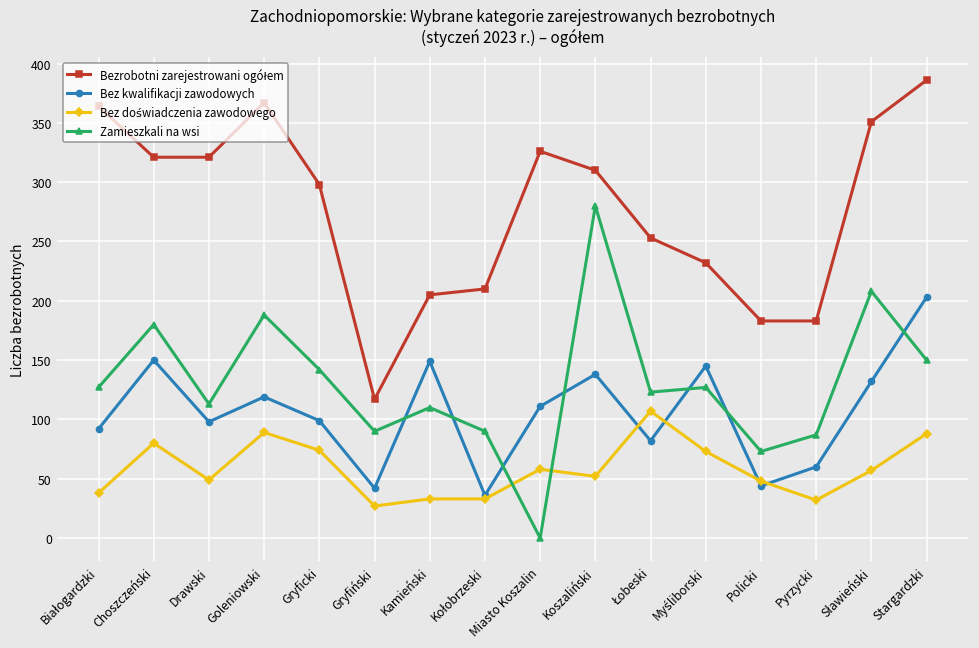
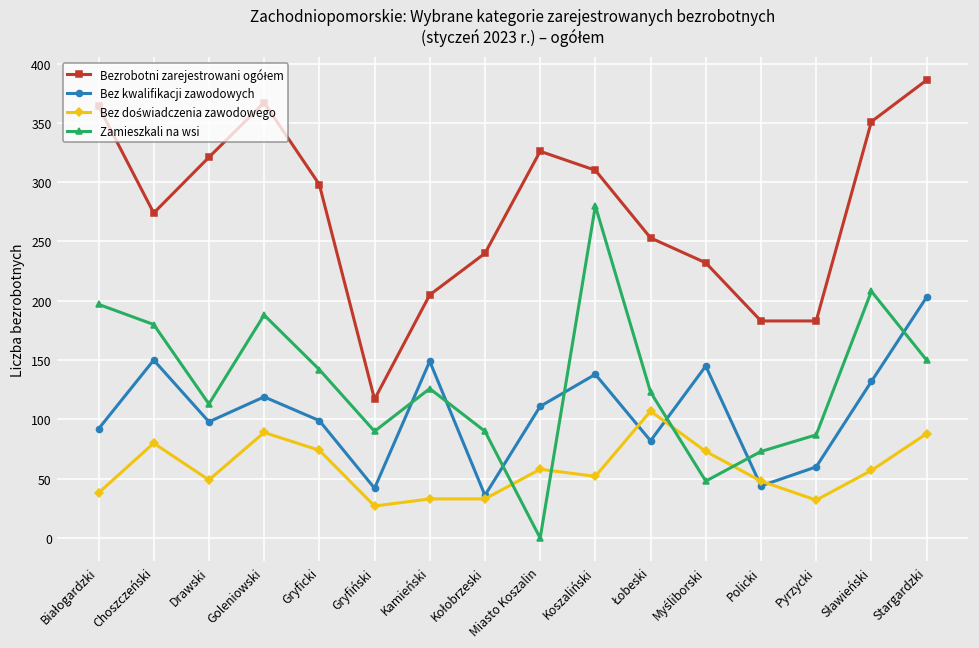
  {
    "Bezrobotni zarejestrowani ogółem": {
-     "Choszczeński": 321,
+     "Choszczeński": 274,
      "Drawski": 321,
      "Gryficki": 298,
      "Gryfiński": 117,
      "Kamieński": 205,
-     "Kołobrzeski": 210,
+     "Kołobrzeski": 240,
      "Miasto Koszalin": 326,
      "Koszaliński": 310,
      "Łobeski": 253,
      "Myśliborski": 232,
      "Policki": 183,
      "Pyrzycki": 183,
      "Sławieński": 351,
      "Stargardzki": 386
    },
    "Bez kwalifikacji zawodowych": {
      "Białogardzki": 92,
      "Choszczeński": 150,
      "Drawski": 98,
      "Goleniowski": 119,
      "Gryficki": 99,
      "Gryfiński": 42,
      "Kamieński": 149,
      "Kołobrzeski": 36,
      "Miasto Koszalin": 111,
      "Koszaliński": 138,
      "Łobeski": 82,
      "Myśliborski": 145,
      "Policki": 44,
      "Pyrzycki": 60,
      "Sławieński": 132,
      "Stargardzki": 203
    },
    "Bez doświadczenia zawodowego": {
      "Białogardzki": 38,
      "Choszczeński": 80,
      "Drawski": 49,
      "Goleniowski": 89,
      "Gryficki": 74,
      "Gryfiński": 27,
      "Kamieński": 33,
      "Kołobrzeski": 33,
      "Miasto Koszalin": 58,
      "Koszaliński": 52,
      "Łobeski": 107,
      "Myśliborski": 73,
      "Policki": 48,
      "Pyrzycki": 32,
      "Sławieński": 57,
      "Stargardzki": 88
    },
    "Zamieszkali na wsi": {
-     "Białogardzki": 127,
+     "Białogardzki": 197,
      "Choszczeński": 180,
      "Drawski": 113,
      "Goleniowski": 188,
      "Gryficki": 142,
      "Gryfiński": 90,
-     "Kamieński": 110,
+     "Kamieński": 126,
      "Kołobrzeski": 90,
      "Miasto Koszalin": 0,
      "Koszaliński": 280,
      "Łobeski": 123,
-     "Myśliborski": 127,
+     "Myśliborski": 48,
      "Policki": 73,
      "Pyrzycki": 87,
      "Sławieński": 208,
      "Stargardzki": 150
    }
  }
